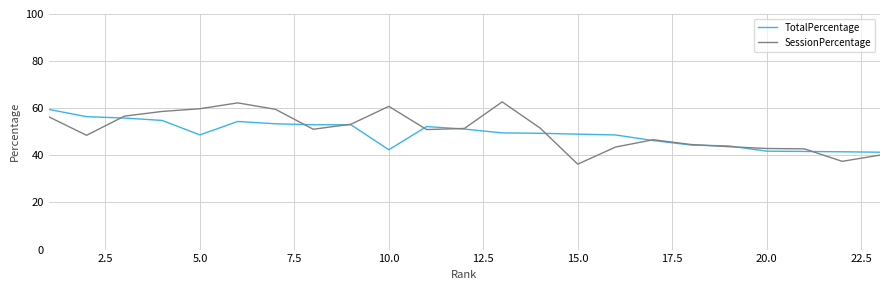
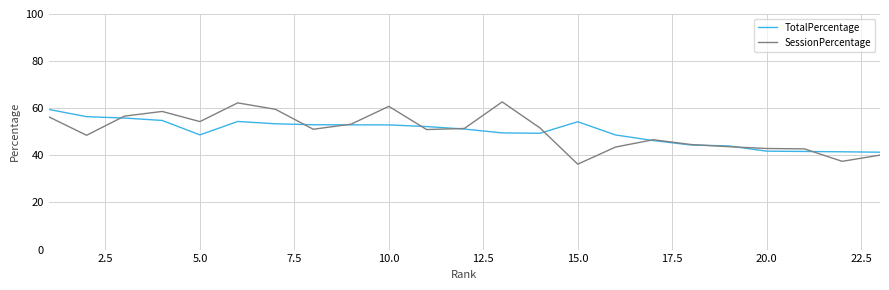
  {
    "TotalPercentage": {
      "5.0": 49,
-     "10.0": 42,
-     "15.0": 49,
+     "10.0": 53,
+     "15.0": 54,
      "20.0": 42
    },
    "SessionPercentage": {
-     "5.0": 60,
+     "5.0": 54,
      "10.0": 61,
      "15.0": 36,
      "20.0": 43
    }
  }
